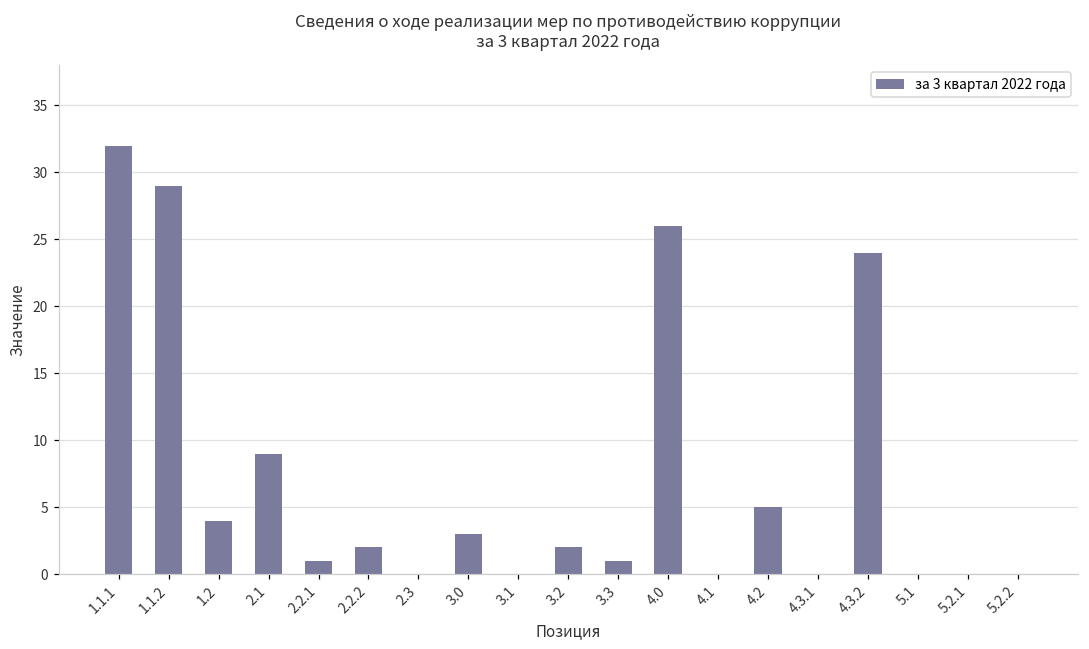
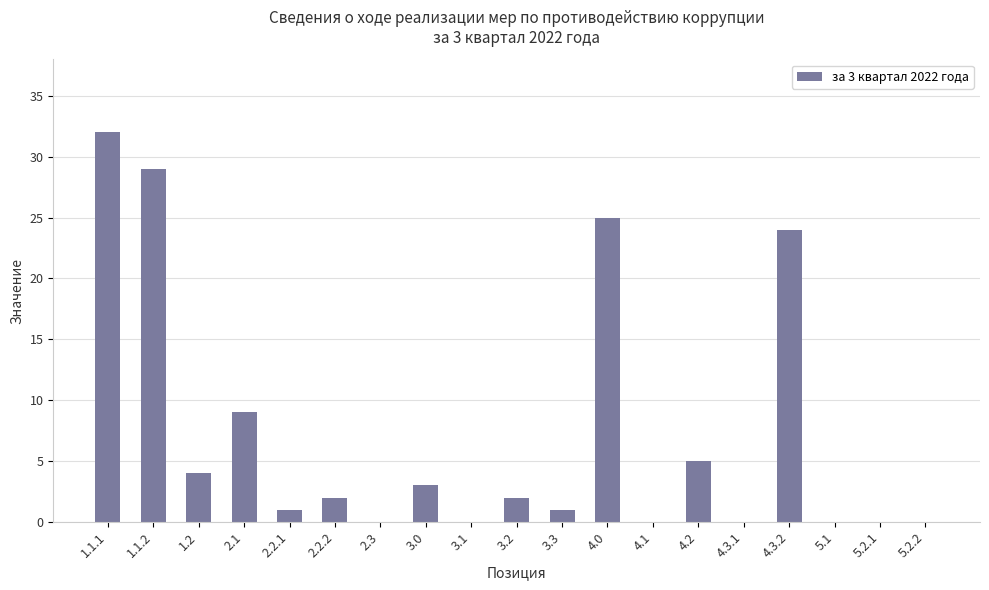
  {
    "1.1.1": 32,
    "1.1.2": 29,
    "1.2": 4,
    "2.1": 9,
    "2.2.1": 1,
    "2.2.2": 2,
    "2.3": 0,
    "3.0": 3,
    "3.1": 0,
    "3.2": 2,
    "3.3": 1,
-   "4.0": 26,
+   "4.0": 25,
    "4.1": 0,
    "4.2": 5,
    "4.3.1": 0,
    "4.3.2": 24,
    "5.1": 0,
    "5.2.1": 0,
    "5.2.2": 0
  }
